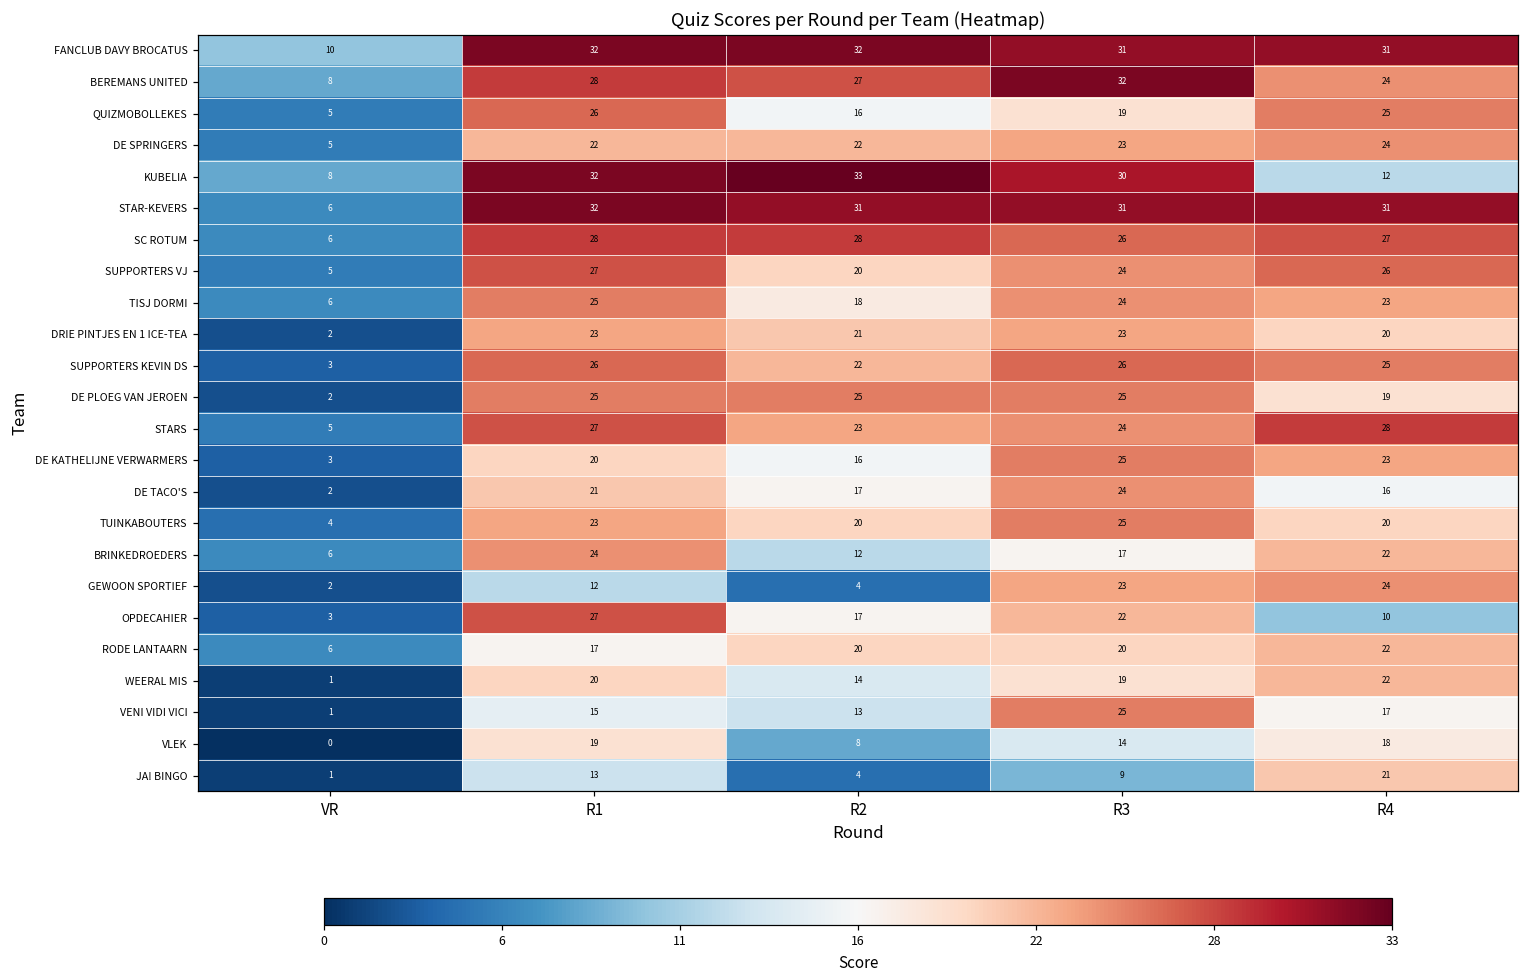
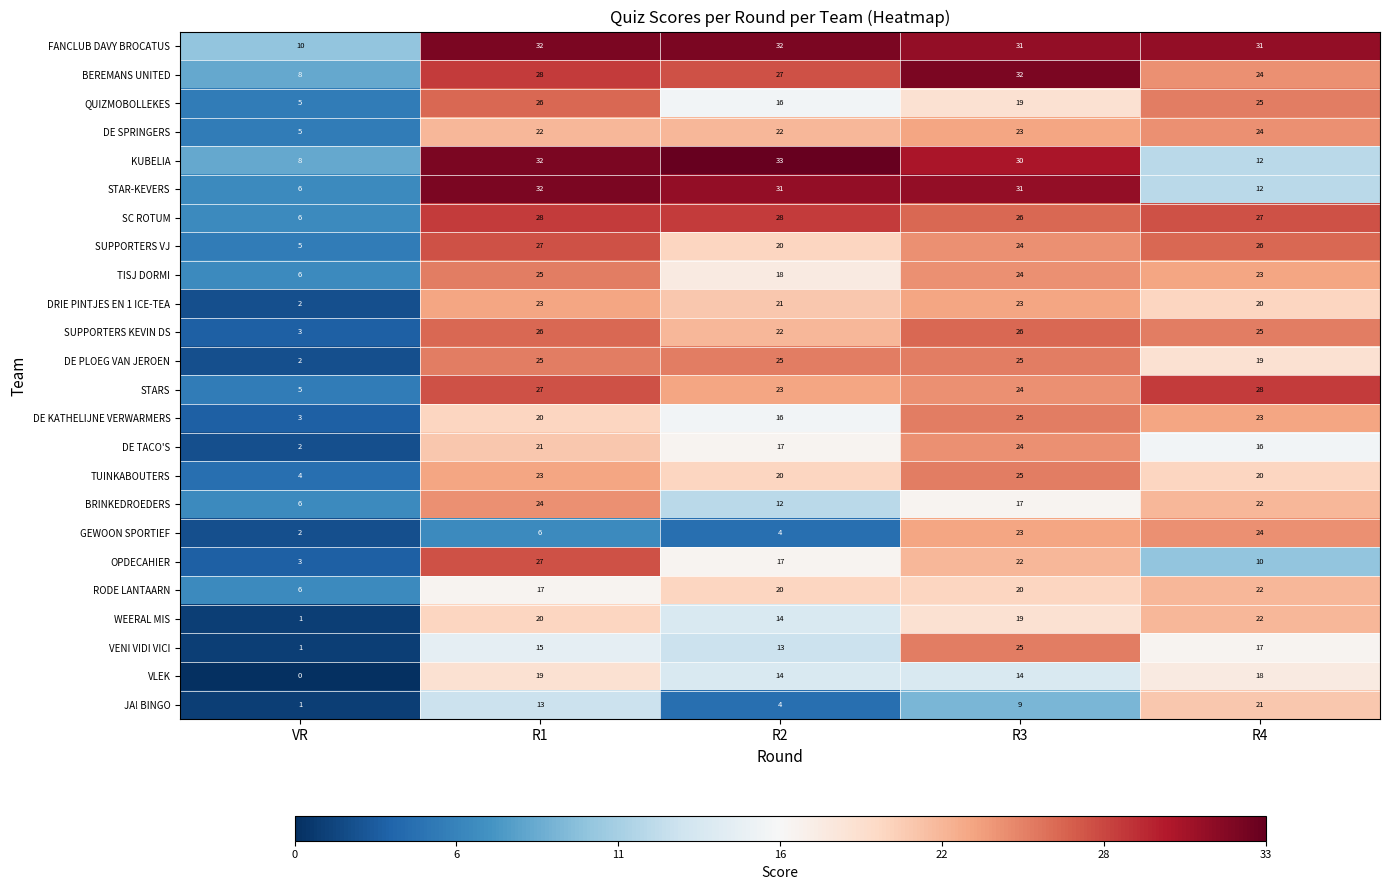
  {
    "FANCLUB DAVY BROCATUS": {
      "VR": 10,
      "R1": 32,
      "R2": 32,
      "R3": 31,
      "R4": 31
    },
    "BEREMANS UNITED": {
      "VR": 8,
      "R1": 28,
      "R2": 27,
      "R3": 32,
      "R4": 24
    },
    "QUIZMOBOLLEKES": {
      "VR": 5,
      "R1": 26,
      "R2": 16,
      "R3": 19,
      "R4": 25
    },
    "DE SPRINGERS": {
      "VR": 5,
      "R1": 22,
      "R2": 22,
      "R3": 23,
      "R4": 24
    },
    "KUBELIA": {
      "VR": 8,
      "R1": 32,
      "R2": 33,
      "R3": 30,
      "R4": 12
    },
    "STAR-KEVERS": {
      "VR": 6,
      "R1": 32,
      "R2": 31,
      "R3": 31,
-     "R4": 31
+     "R4": 12
    },
    "SC ROTUM": {
      "VR": 6,
      "R1": 28,
      "R2": 28,
      "R3": 26,
      "R4": 27
    },
    "SUPPORTERS VJ": {
      "VR": 5,
      "R1": 27,
      "R2": 20,
      "R3": 24,
      "R4": 26
    },
    "TISJ DORMI": {
      "VR": 6,
      "R1": 25,
      "R2": 18,
      "R3": 24,
      "R4": 23
    },
    "DRIE PINTJES EN 1 ICE-TEA": {
      "VR": 2,
      "R1": 23,
      "R2": 21,
      "R3": 23,
      "R4": 20
    },
    "SUPPORTERS KEVIN DS": {
      "VR": 3,
      "R1": 26,
      "R2": 22,
      "R3": 26,
      "R4": 25
    },
    "DE PLOEG VAN JEROEN": {
      "VR": 2,
      "R1": 25,
      "R2": 25,
      "R3": 25,
      "R4": 19
    },
    "STARS": {
      "VR": 5,
      "R1": 27,
      "R2": 23,
      "R3": 24,
      "R4": 28
    },
    "DE KATHELIJNE VERWARMERS": {
      "VR": 3,
      "R1": 20,
      "R2": 16,
      "R3": 25,
      "R4": 23
    },
    "DE TACO'S": {
      "VR": 2,
      "R1": 21,
      "R2": 17,
      "R3": 24,
      "R4": 16
    },
    "TUINKABOUTERS": {
      "VR": 4,
      "R1": 23,
      "R2": 20,
      "R3": 25,
      "R4": 20
    },
    "BRINKEDROEDERS": {
      "VR": 6,
      "R1": 24,
      "R2": 12,
      "R3": 17,
      "R4": 22
    },
    "GEWOON SPORTIEF": {
      "VR": 2,
-     "R1": 12,
+     "R1": 6,
      "R2": 4,
      "R3": 23,
      "R4": 24
    },
    "OPDECAHIER": {
      "VR": 3,
      "R1": 27,
      "R2": 17,
      "R3": 22,
      "R4": 10
    },
    "RODE LANTAARN": {
      "VR": 6,
      "R1": 17,
      "R2": 20,
      "R3": 20,
      "R4": 22
    },
    "WEERAL MIS": {
      "VR": 1,
      "R1": 20,
      "R2": 14,
      "R3": 19,
      "R4": 22
    },
    "VENI VIDI VICI": {
      "VR": 1,
      "R1": 15,
      "R2": 13,
      "R3": 25,
      "R4": 17
    },
    "VLEK": {
      "VR": 0,
      "R1": 19,
-     "R2": 8,
+     "R2": 14,
      "R3": 14,
      "R4": 18
    },
    "JA! BINGO": {
      "VR": 1,
      "R1": 13,
      "R2": 4,
      "R3": 9,
      "R4": 21
    }
  }
